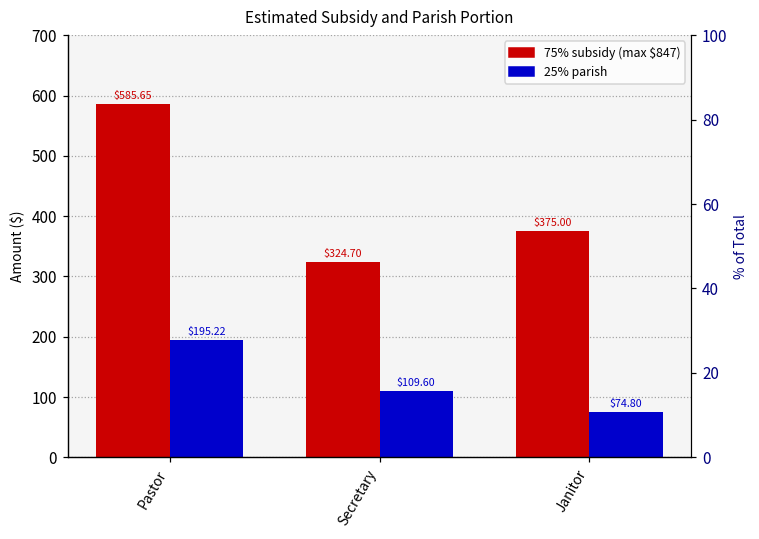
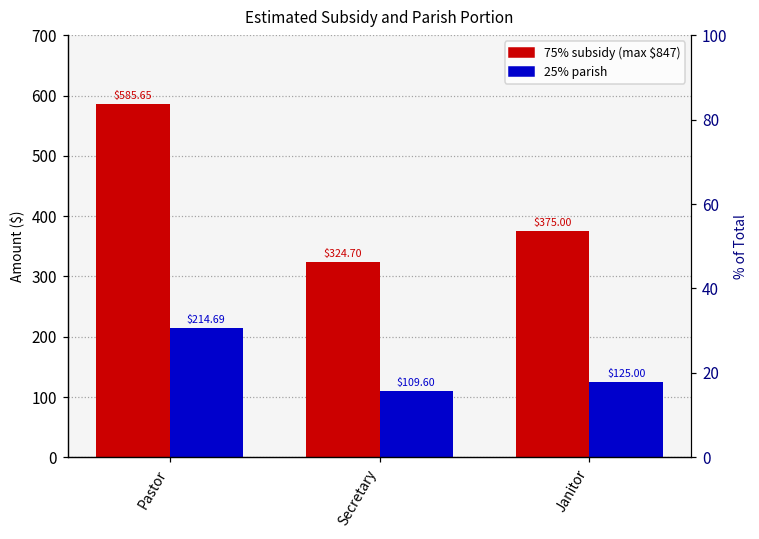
  {
    "75% subsidy (max $847)": {
      "Pastor": "$585.65",
      "Secretary": "$324.70",
      "Janitor": "$375.00"
    },
    "25% parish": {
-     "Pastor": "$195.22",
+     "Pastor": "$214.69",
      "Secretary": "$109.60",
-     "Janitor": "$74.80"
+     "Janitor": "$125.00"
    }
  }
